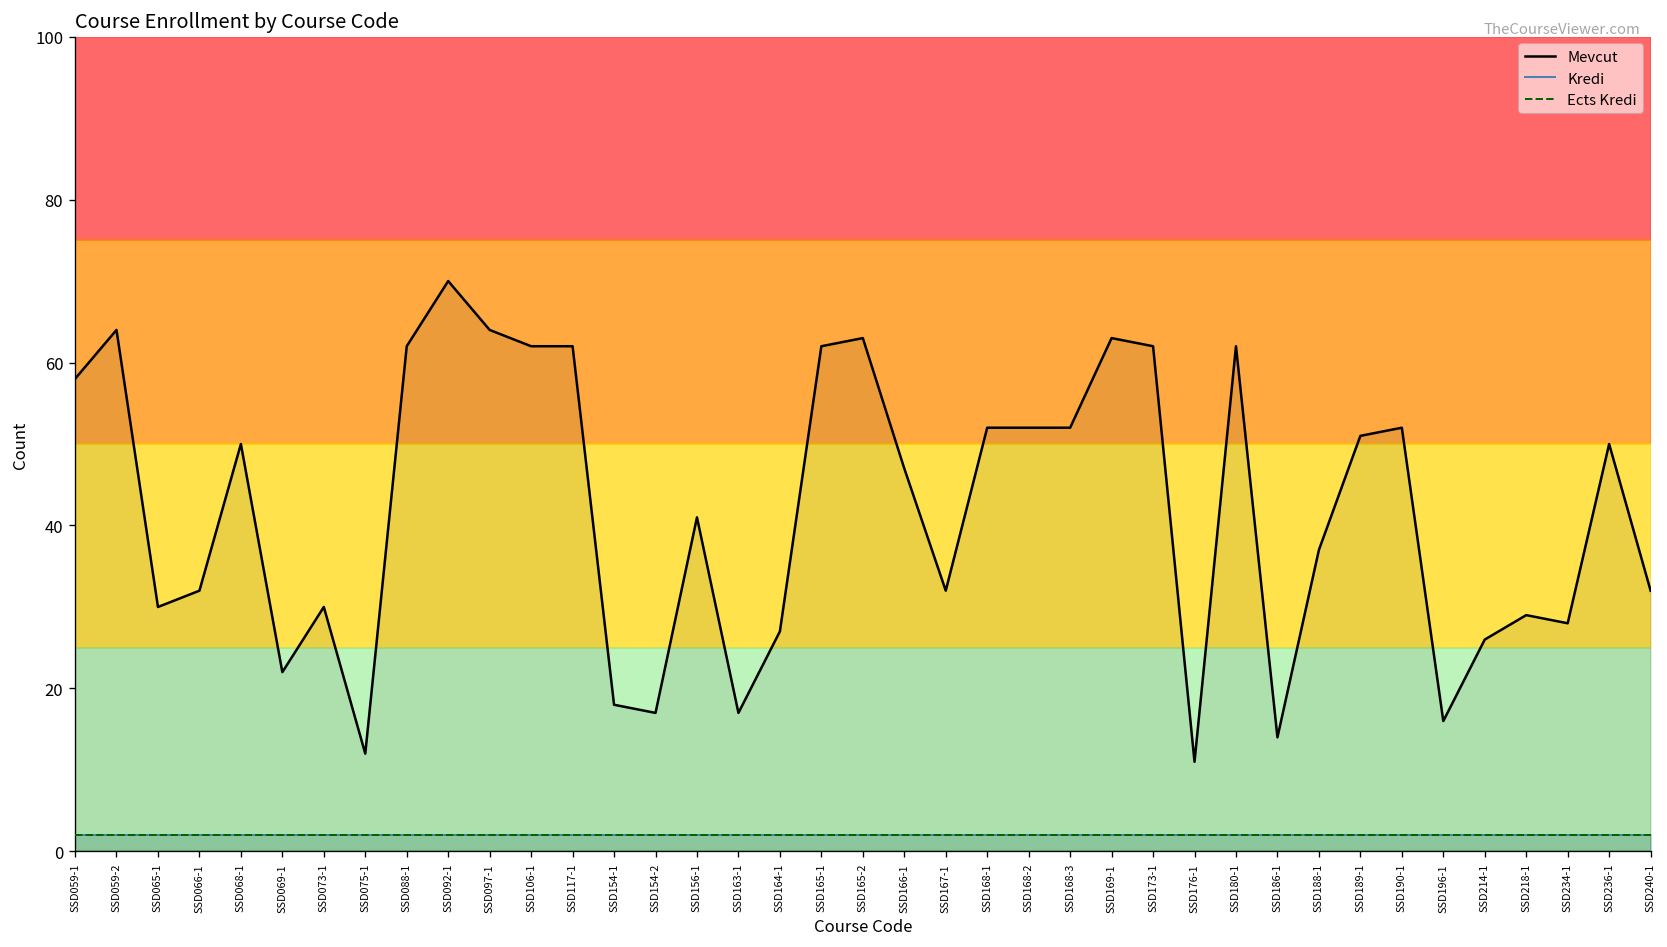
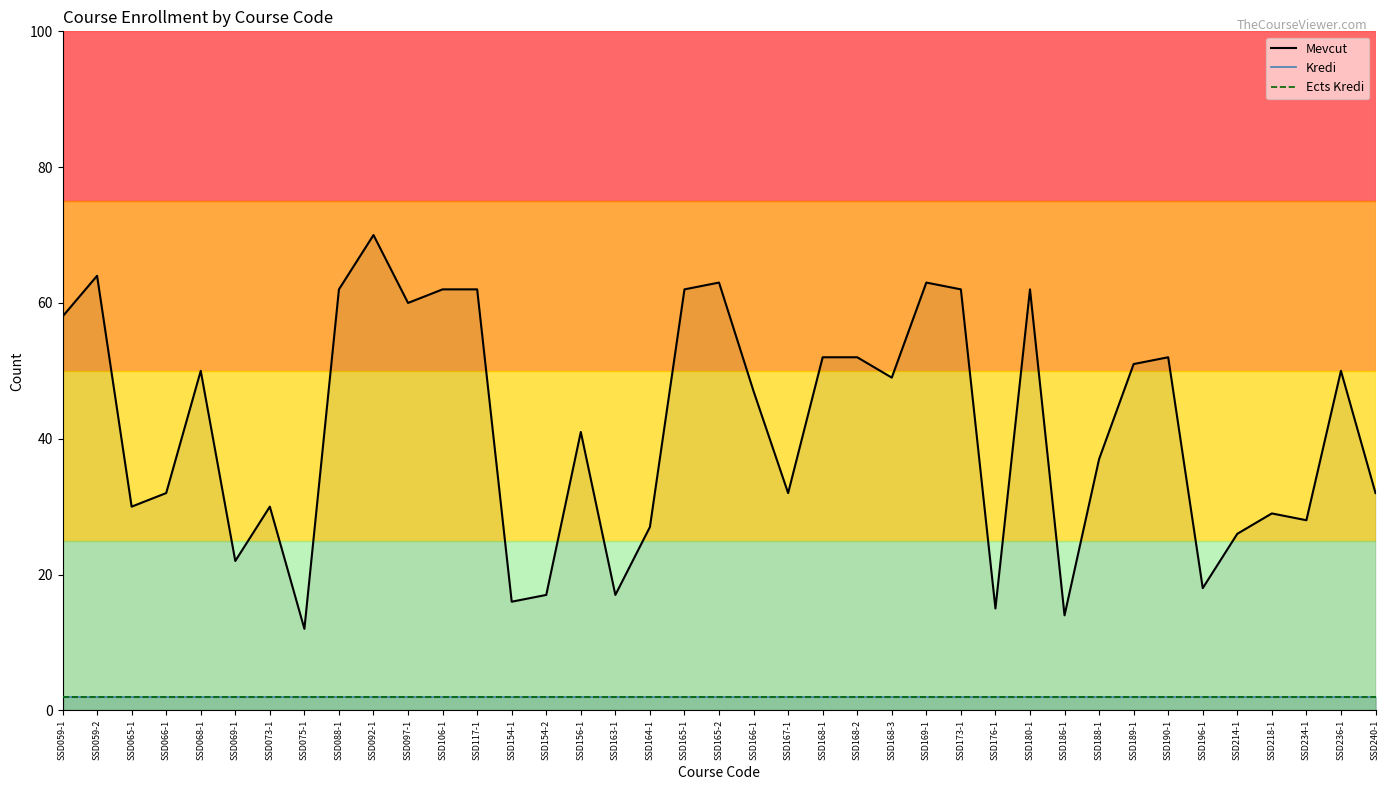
  {
    "Mevcut": {
      "SSD059-1": 58,
      "SSD059-2": 64,
      "SSD065-1": 30,
      "SSD066-1": 32,
      "SSD068-1": 50,
      "SSD069-1": 22,
      "SSD073-1": 30,
      "SSD075-1": 12,
      "SSD088-1": 62,
      "SSD092-1": 70,
-     "SSD097-1": 64,
+     "SSD097-1": 60,
      "SSD106-1": 62,
      "SSD117-1": 62,
-     "SSD154-1": 18,
+     "SSD154-1": 16,
      "SSD154-2": 17,
      "SSD156-1": 41,
      "SSD163-1": 17,
      "SSD164-1": 27,
      "SSD165-1": 62,
      "SSD165-2": 63,
      "SSD166-1": 47,
      "SSD167-1": 32,
      "SSD168-1": 52,
      "SSD168-2": 52,
-     "SSD168-3": 52,
+     "SSD168-3": 49,
      "SSD169-1": 63,
      "SSD173-1": 62,
-     "SSD176-1": 11,
+     "SSD176-1": 15,
      "SSD180-1": 62,
      "SSD186-1": 14,
      "SSD188-1": 37,
      "SSD189-1": 51,
      "SSD190-1": 52,
-     "SSD196-1": 16,
+     "SSD196-1": 18,
      "SSD214-1": 26,
      "SSD218-1": 29,
      "SSD234-1": 28,
      "SSD236-1": 50,
      "SSD240-1": 32
    },
    "Ects Kredi": {
      "SSD059-1": 2,
      "SSD059-2": 2,
      "SSD065-1": 2,
      "SSD066-1": 2,
      "SSD068-1": 2,
      "SSD069-1": 2,
      "SSD073-1": 2,
      "SSD075-1": 2,
      "SSD088-1": 2,
      "SSD092-1": 2,
      "SSD097-1": 2,
      "SSD106-1": 2,
      "SSD117-1": 2,
      "SSD154-1": 2,
      "SSD154-2": 2,
      "SSD156-1": 2,
      "SSD163-1": 2,
      "SSD164-1": 2,
      "SSD165-1": 2,
      "SSD165-2": 2,
      "SSD166-1": 2,
      "SSD167-1": 2,
      "SSD168-1": 2,
      "SSD168-2": 2,
      "SSD168-3": 2,
      "SSD169-1": 2,
      "SSD173-1": 2,
      "SSD176-1": 2,
      "SSD180-1": 2,
      "SSD186-1": 2,
      "SSD188-1": 2,
      "SSD189-1": 2,
      "SSD190-1": 2,
      "SSD196-1": 2,
      "SSD214-1": 2,
      "SSD218-1": 2,
      "SSD234-1": 2,
      "SSD236-1": 2,
      "SSD240-1": 2
    }
  }
